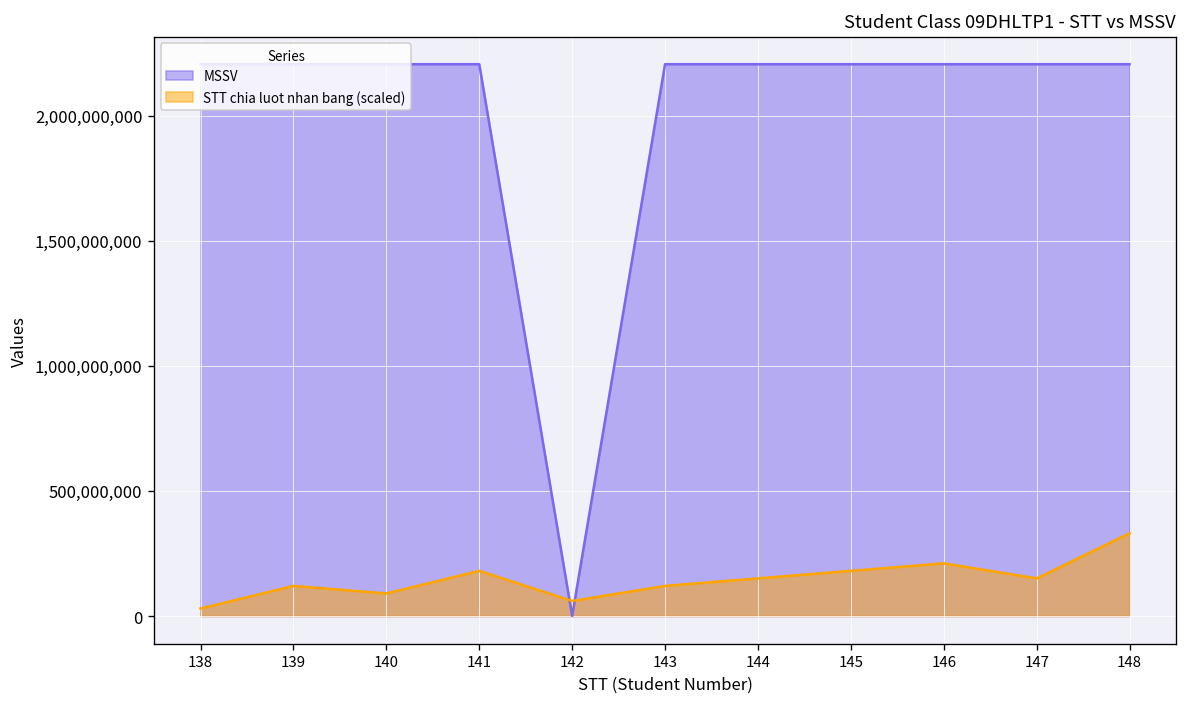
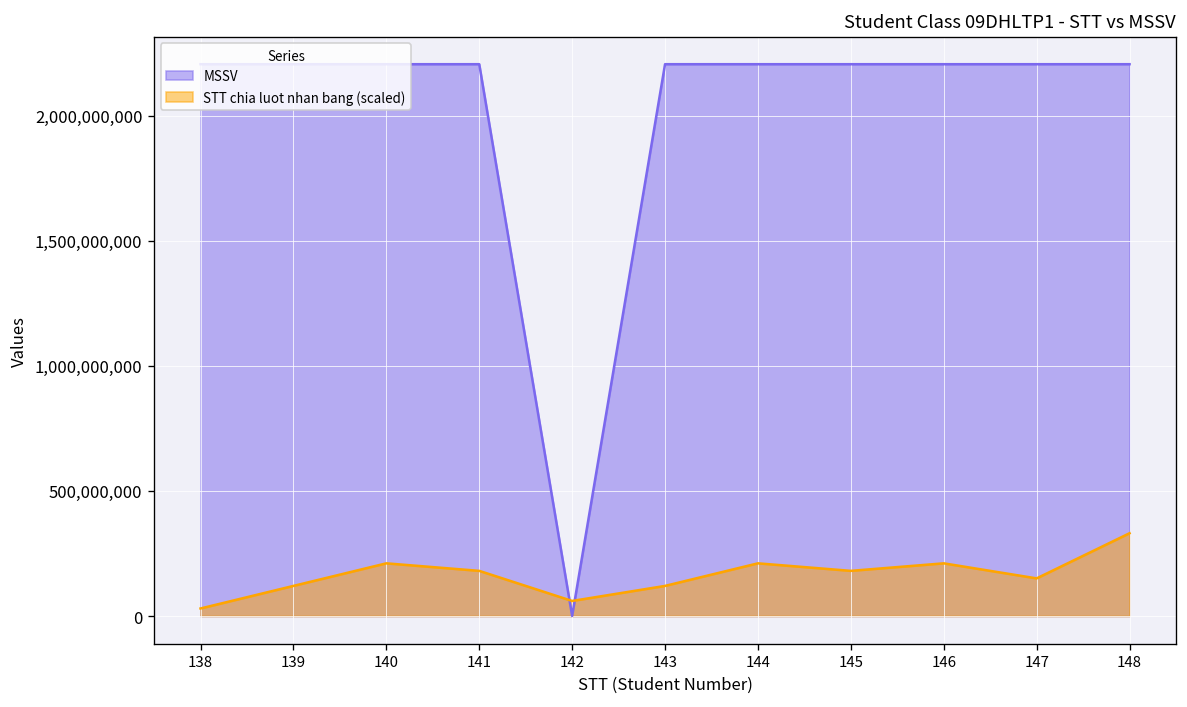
  {
    "MSSV": {
      "141": "2,210,000,000",
      "142": "0",
      "143": "2,210,000,000",
      "144": "2,210,000,000",
      "145": "2,210,000,000",
      "146": "2,210,000,000",
      "147": "2,210,000,000",
      "148": "2,210,000,000"
    },
    "STT chia luot nhan bang (scaled)": {
      "138": "30,000,000",
      "139": "120,000,000",
-     "140": "90,000,000",
+     "140": "210,000,000",
      "141": "180,000,000",
      "142": "60,000,000",
      "143": "120,000,000",
-     "144": "150,000,000",
+     "144": "210,000,000",
      "145": "180,000,000",
      "146": "210,000,000",
      "147": "150,000,000",
      "148": "330,000,000"
    }
  }
